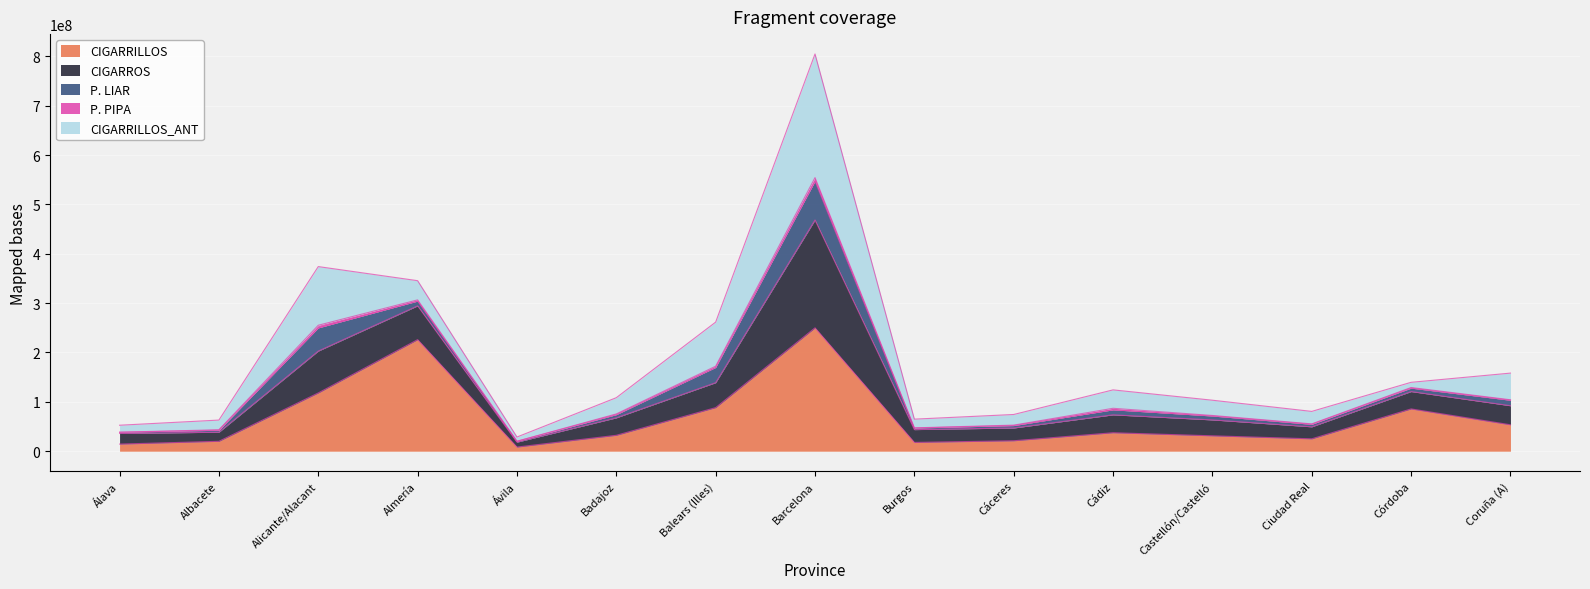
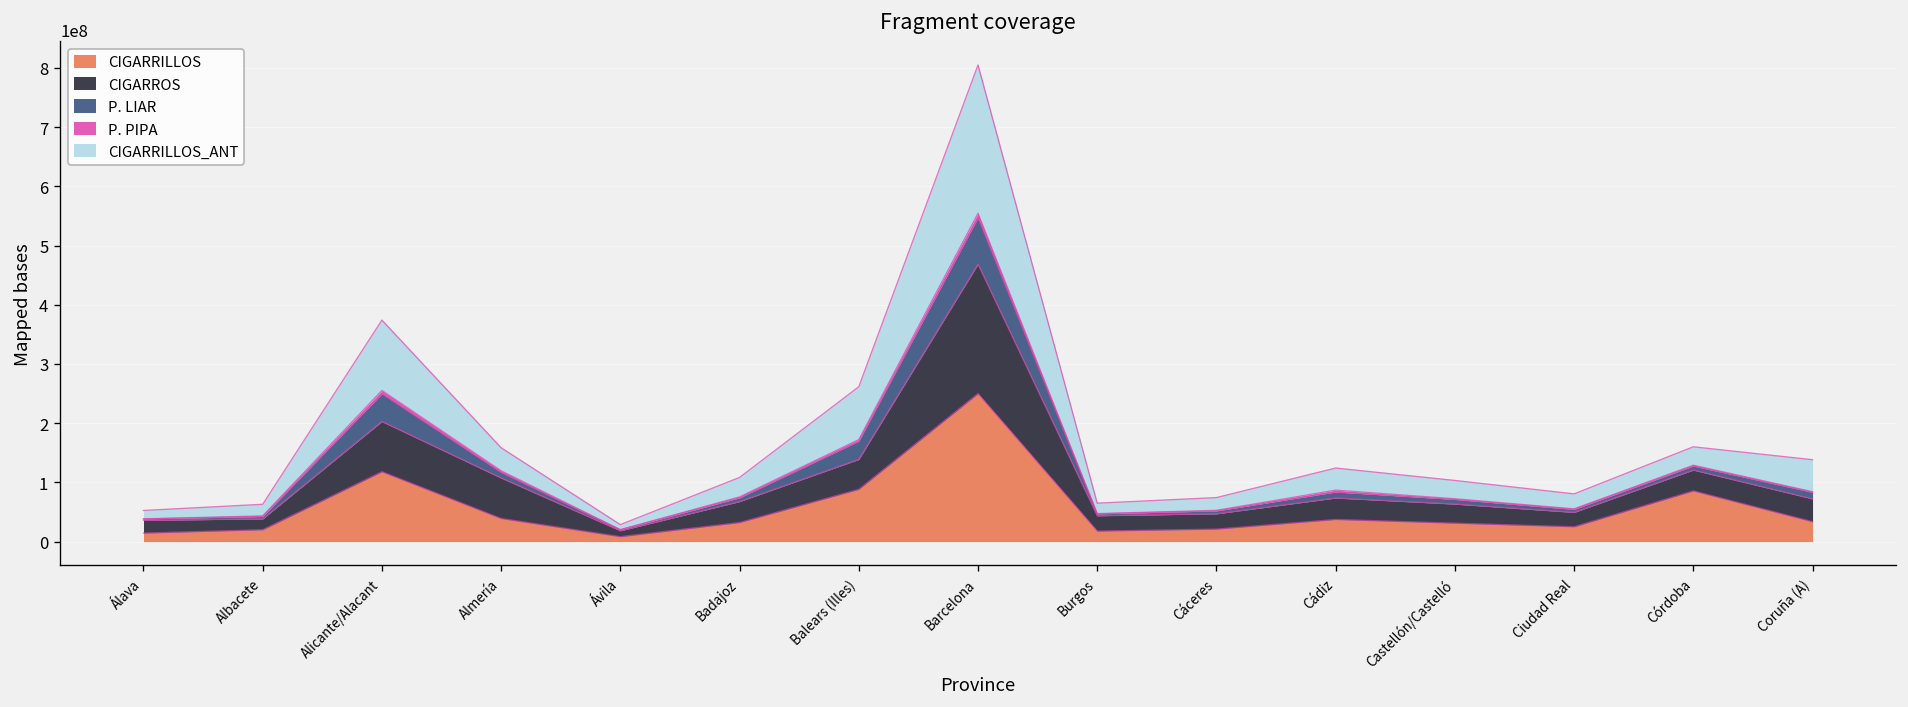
  {
    "CIGARRILLOS": {
      "Álava": 10000000,
      "Albacete": 20000000,
      "Alicante/Alacant": 120000000,
-     "Almería": 230000000,
+     "Almería": 40000000,
      "Ávila": 10000000,
      "Badajoz": 30000000,
      "Balears (Illes)": 90000000,
      "Barcelona": 250000000,
      "Burgos": 20000000,
      "Cáceres": 20000000,
      "Cádiz": 40000000,
      "Castellón/Castelló": 30000000,
      "Ciudad Real": 30000000,
      "Córdoba": 90000000,
-     "Coruña (A)": 50000000
+     "Coruña (A)": 30000000
    },
    "CIGARROS": {
      "Alicante/Alacant": 80000000,
      "Almería": 70000000,
      "Badajoz": 40000000,
      "Balears (Illes)": 50000000,
      "Barcelona": 220000000,
      "Cádiz": 40000000,
      "Castellón/Castelló": 30000000,
      "Córdoba": 40000000,
      "Coruña (A)": 40000000
    },
    "P. LIAR": {
      "Alicante/Alacant": 50000000,
      "Barcelona": 80000000
    },
    "P. PIPA": {
      "Alicante/Alacant": 10000000,
      "Barcelona": 10000000
    },
    "CIGARRILLOS_ANT": {
      "Álava": 10000000,
      "Albacete": 20000000,
      "Alicante/Alacant": 120000000,
      "Almería": 40000000,
      "Ávila": 10000000,
      "Badajoz": 30000000,
      "Balears (Illes)": 90000000,
      "Barcelona": 250000000,
      "Burgos": 20000000,
      "Cáceres": 20000000,
      "Cádiz": 40000000,
      "Castellón/Castelló": 30000000,
      "Ciudad Real": 30000000,
-     "Córdoba": 10000000,
+     "Córdoba": 30000000,
      "Coruña (A)": 50000000
    }
  }
